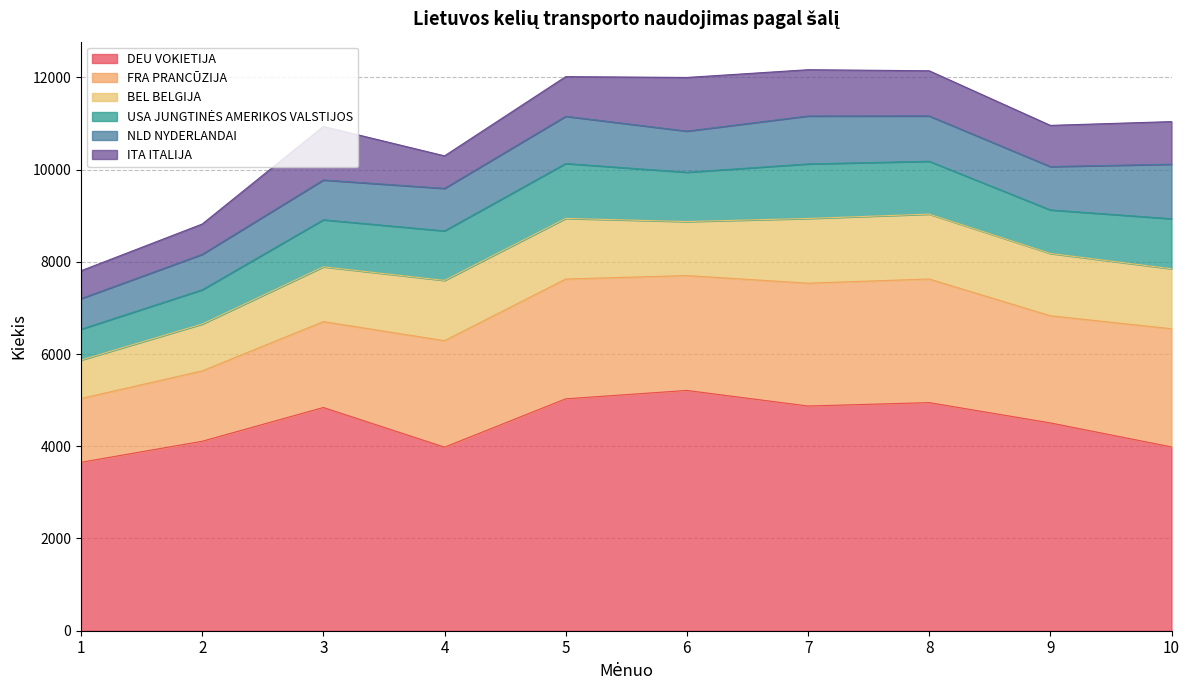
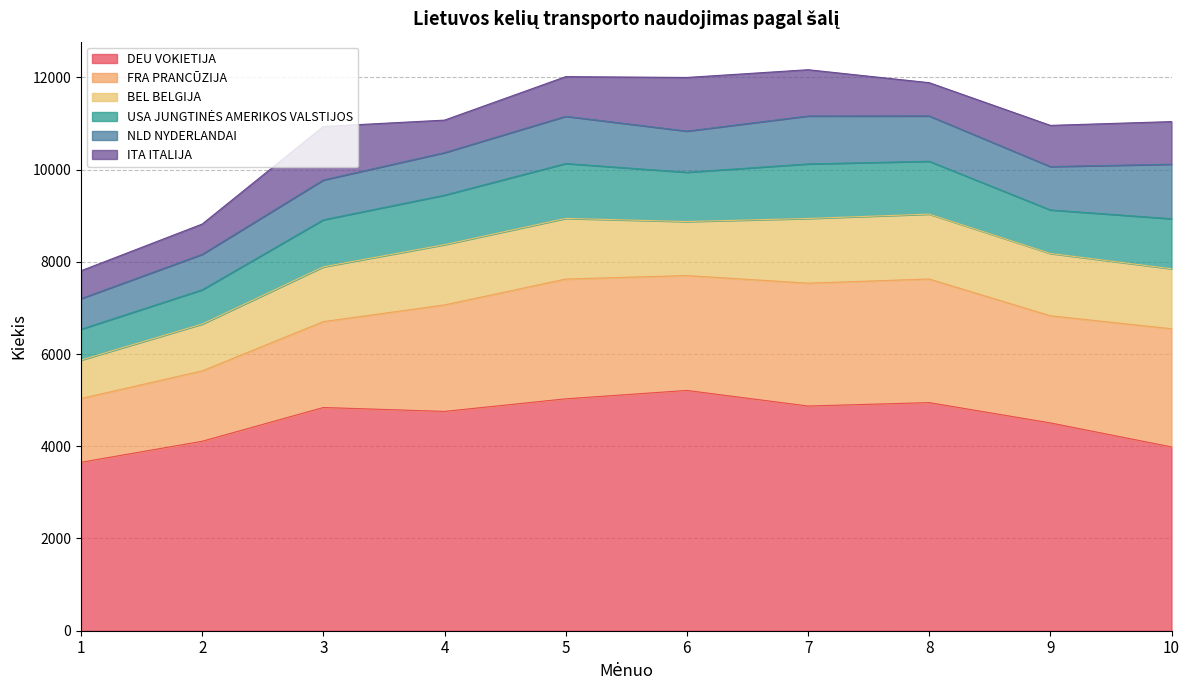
  {
    "DEU VOKIETIJA": {
      "1": 3700,
      "2": 4100,
      "3": 4800,
-     "4": 4000,
+     "4": 4800,
      "5": 5000,
      "6": 5200,
      "7": 4900,
      "8": 4900,
      "9": 4500,
      "10": 4000
    },
    "ITA ITALIJA": {
      "1": 600,
      "2": 700,
      "4": 700,
      "5": 900,
      "6": 1200,
      "7": 1000,
-     "8": 1000,
+     "8": 700,
      "9": 900,
      "10": 900
    }
  }
